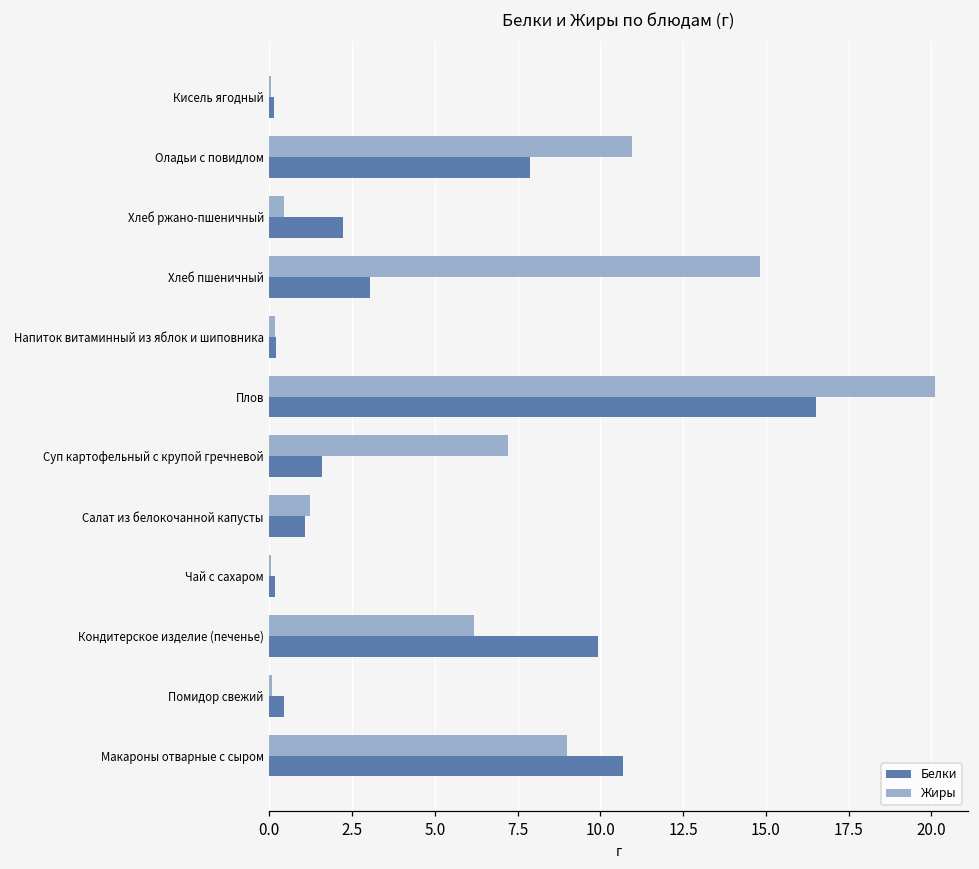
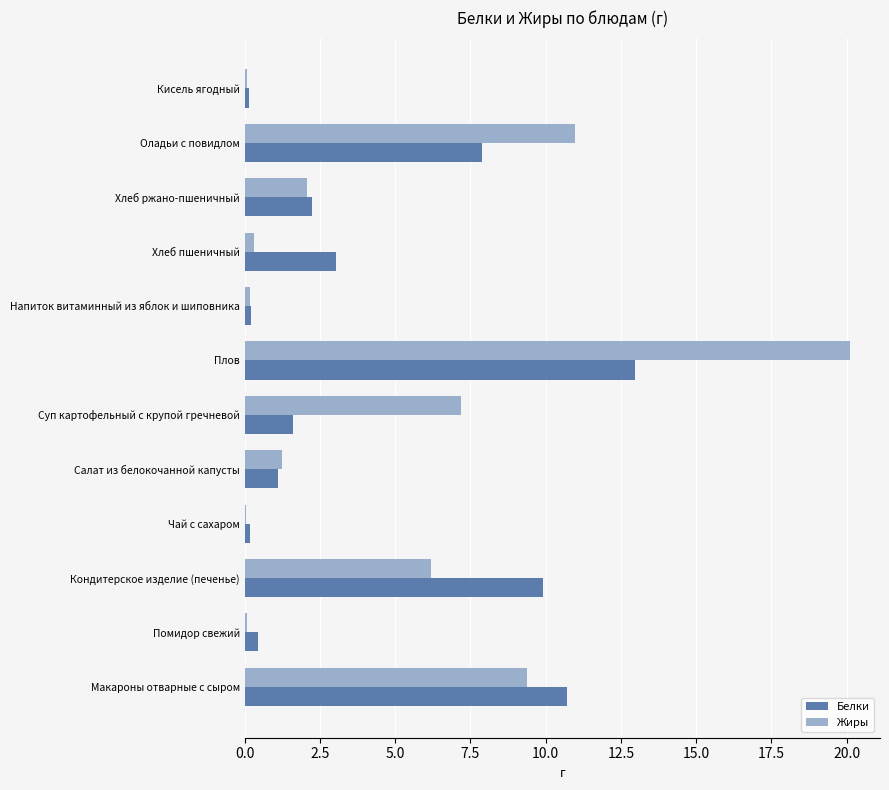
  {
    "Белки": {
      "Кисель ягодный": 0.1,
      "Оладьи с повидлом": 7.9,
      "Хлеб ржано-пшеничный": 2.2,
      "Хлеб пшеничный": 3.0,
      "Напиток витаминный из яблок и шиповника": 0.2,
-     "Плов": 16.5,
+     "Плов": 13.0,
      "Суп картофельный с крупой гречневой": 1.6,
      "Салат из белокочанной капусты": 1.1,
      "Чай с сахаром": 0.2,
      "Кондитерское изделие (печенье)": 9.9,
      "Помидор свежий": 0.4,
      "Макароны отварные с сыром": 10.7
    },
    "Жиры": {
      "Оладьи с повидлом": 11.0,
-     "Хлеб ржано-пшеничный": 0.4,
-     "Хлеб пшеничный": 14.8,
+     "Хлеб ржано-пшеничный": 2.1,
+     "Хлеб пшеничный": 0.3,
      "Напиток витаминный из яблок и шиповника": 0.2,
      "Плов": 20.1,
      "Суп картофельный с крупой гречневой": 7.2,
      "Салат из белокочанной капусты": 1.2,
      "Кондитерское изделие (печенье)": 6.2,
-     "Макароны отварные с сыром": 9.0
+     "Макароны отварные с сыром": 9.4
    }
  }
